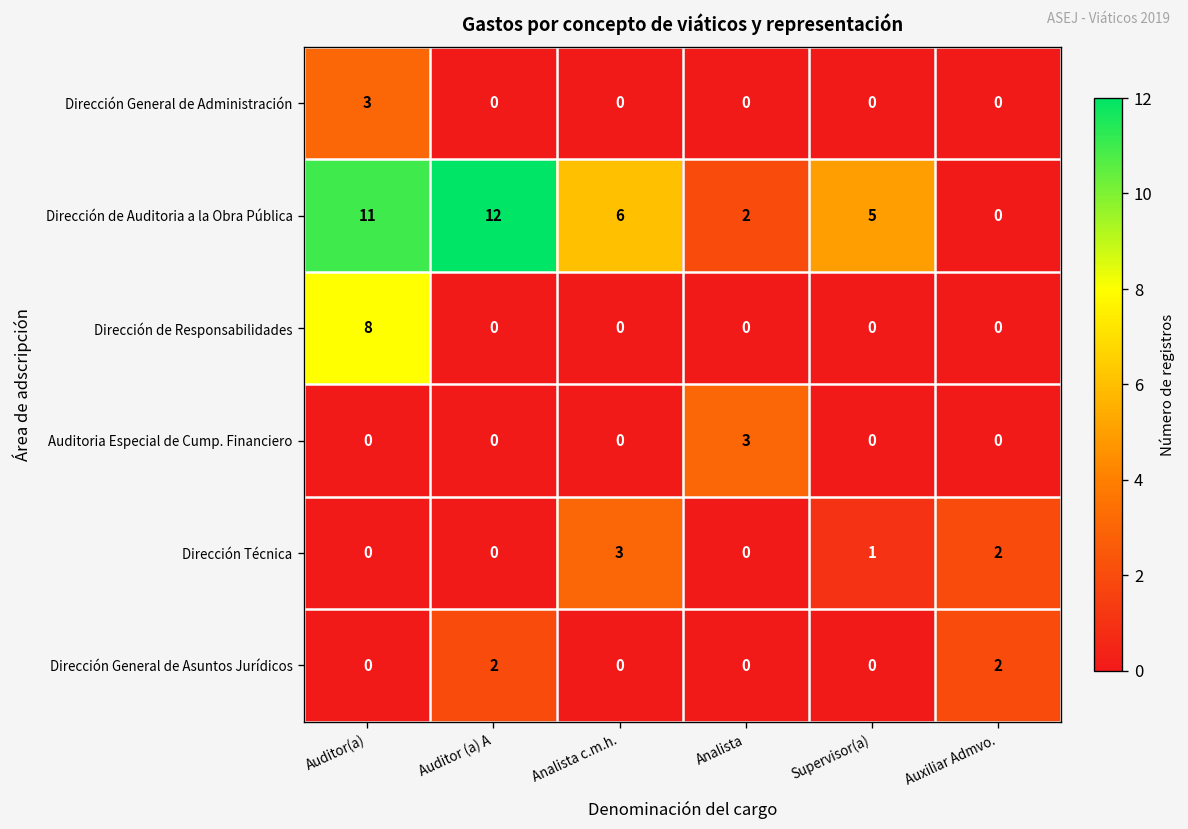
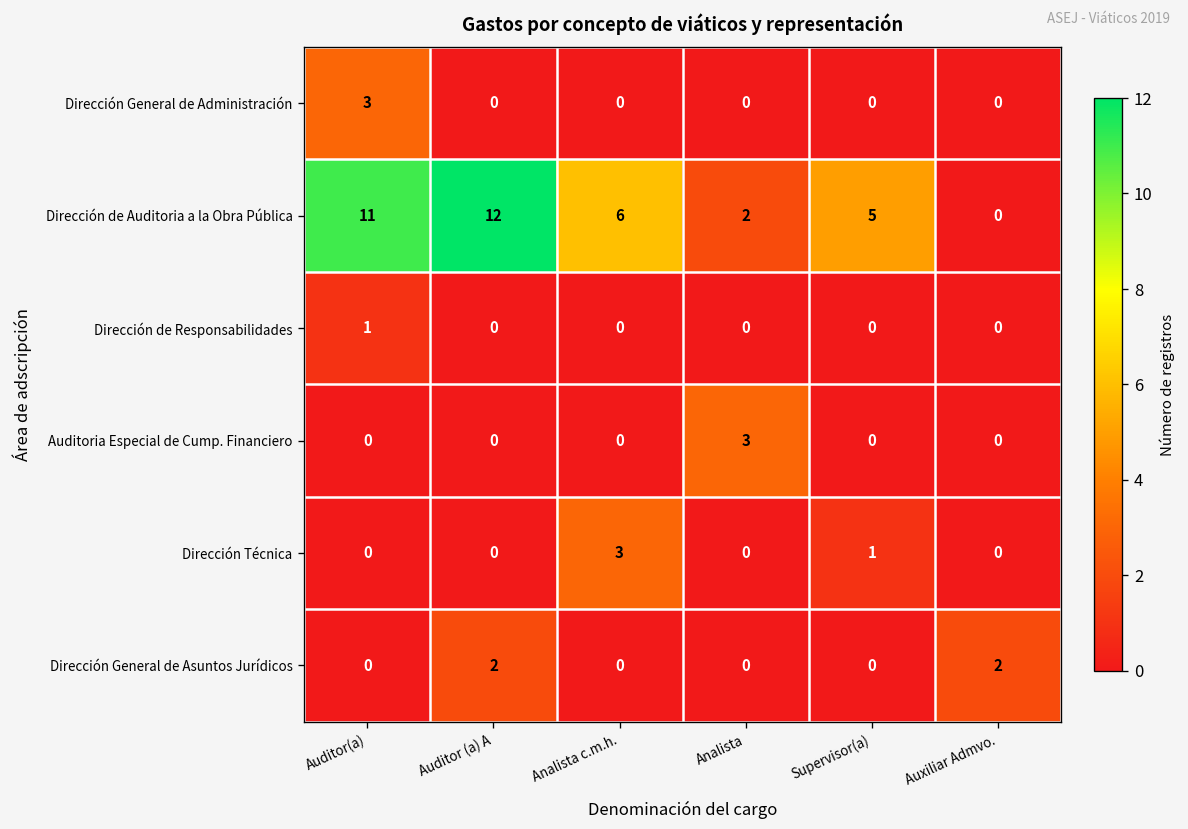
  {
    "Dirección General de Administración": {
      "Auditor(a)": 3,
      "Auditor (a) A": 0,
      "Analista c.m.h.": 0,
      "Analista": 0,
      "Supervisor(a)": 0,
      "Auxiliar Admvo.": 0
    },
    "Dirección de Auditoria a la Obra Pública": {
      "Auditor(a)": 11,
      "Auditor (a) A": 12,
      "Analista c.m.h.": 6,
      "Analista": 2,
      "Supervisor(a)": 5,
      "Auxiliar Admvo.": 0
    },
    "Dirección de Responsabilidades": {
-     "Auditor(a)": 8,
+     "Auditor(a)": 1,
      "Auditor (a) A": 0,
      "Analista c.m.h.": 0,
      "Analista": 0,
      "Supervisor(a)": 0,
      "Auxiliar Admvo.": 0
    },
    "Auditoria Especial de Cump. Financiero": {
      "Auditor(a)": 0,
      "Auditor (a) A": 0,
      "Analista c.m.h.": 0,
      "Analista": 3,
      "Supervisor(a)": 0,
      "Auxiliar Admvo.": 0
    },
    "Dirección Técnica": {
      "Auditor(a)": 0,
      "Auditor (a) A": 0,
      "Analista c.m.h.": 3,
      "Analista": 0,
      "Supervisor(a)": 1,
-     "Auxiliar Admvo.": 2
+     "Auxiliar Admvo.": 0
    },
    "Dirección General de Asuntos Jurídicos": {
      "Auditor(a)": 0,
      "Auditor (a) A": 2,
      "Analista c.m.h.": 0,
      "Analista": 0,
      "Supervisor(a)": 0,
      "Auxiliar Admvo.": 2
    }
  }
